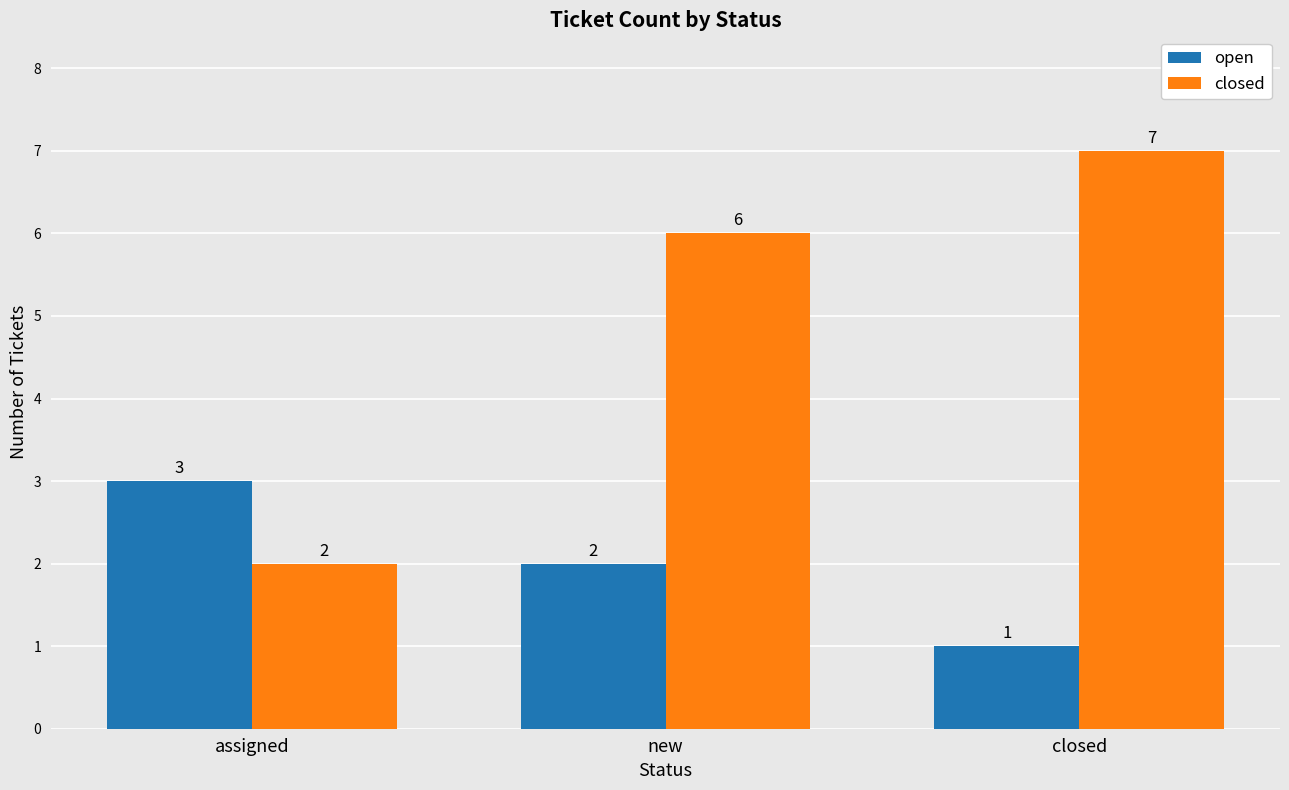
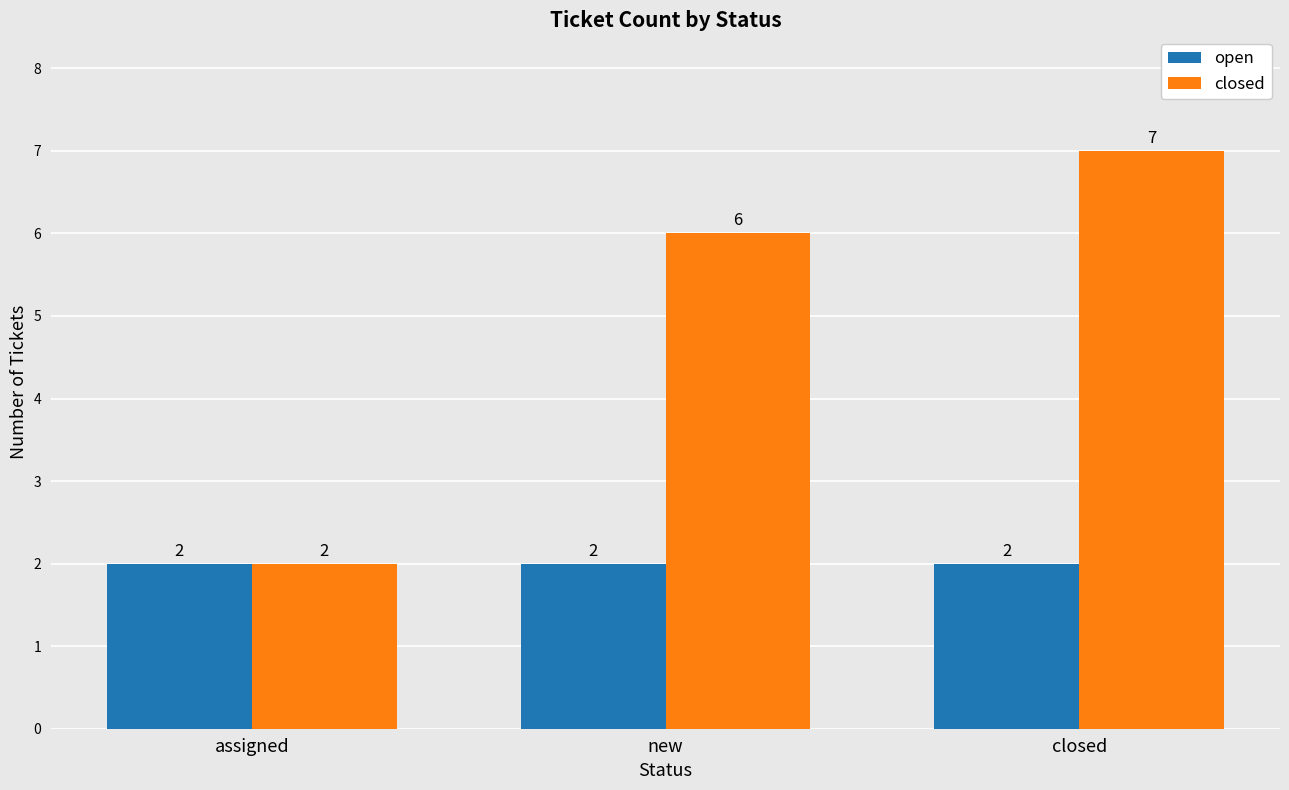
  {
    "open": {
-     "assigned": 3,
+     "assigned": 2,
      "new": 2,
-     "closed": 1
+     "closed": 2
    },
    "closed": {
      "assigned": 2,
      "new": 6,
      "closed": 7
    }
  }
